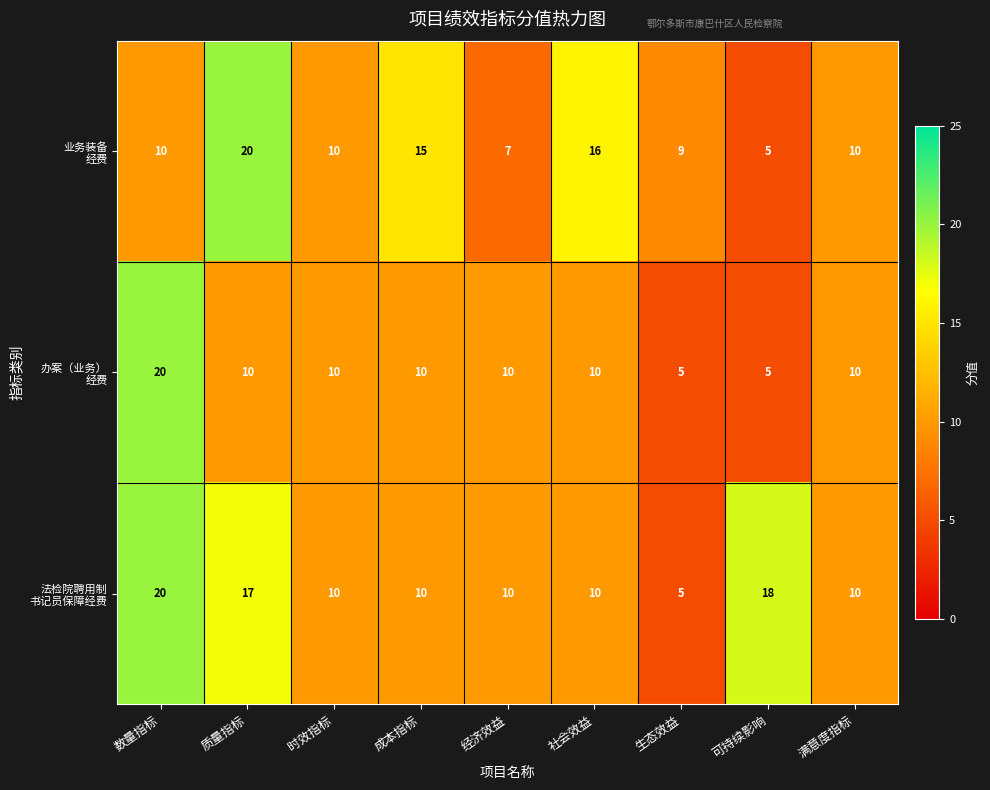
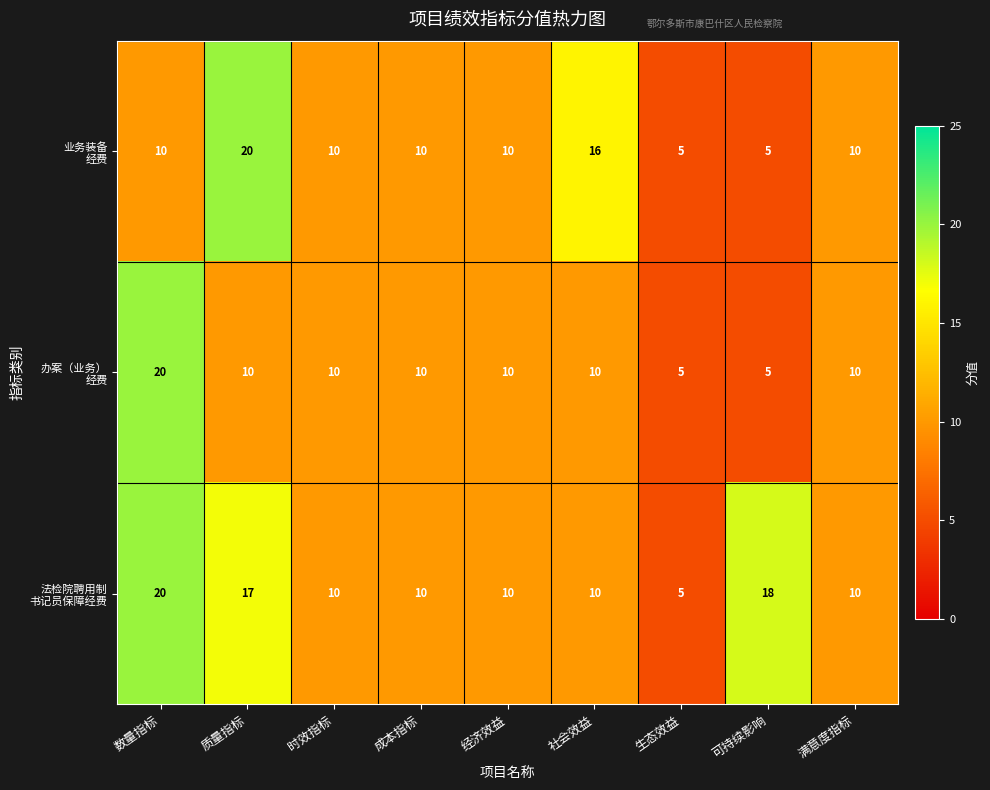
  {
    "业务装备 经费": {
      "数量指标": 10,
      "质量指标": 20,
      "时效指标": 10,
-     "成本指标": 15,
-     "经济效益": 7,
+     "成本指标": 10,
+     "经济效益": 10,
      "社会效益": 16,
-     "生态效益": 9,
+     "生态效益": 5,
      "可持续影响": 5,
      "满意度指标": 10
    },
    "办案（业务） 经费": {
      "数量指标": 20,
      "质量指标": 10,
      "时效指标": 10,
      "成本指标": 10,
      "经济效益": 10,
      "社会效益": 10,
      "生态效益": 5,
      "可持续影响": 5,
      "满意度指标": 10
    },
    "法检院聘用制 书记员保障经费": {
      "数量指标": 20,
      "质量指标": 17,
      "时效指标": 10,
      "成本指标": 10,
      "经济效益": 10,
      "社会效益": 10,
      "生态效益": 5,
      "可持续影响": 18,
      "满意度指标": 10
    }
  }
